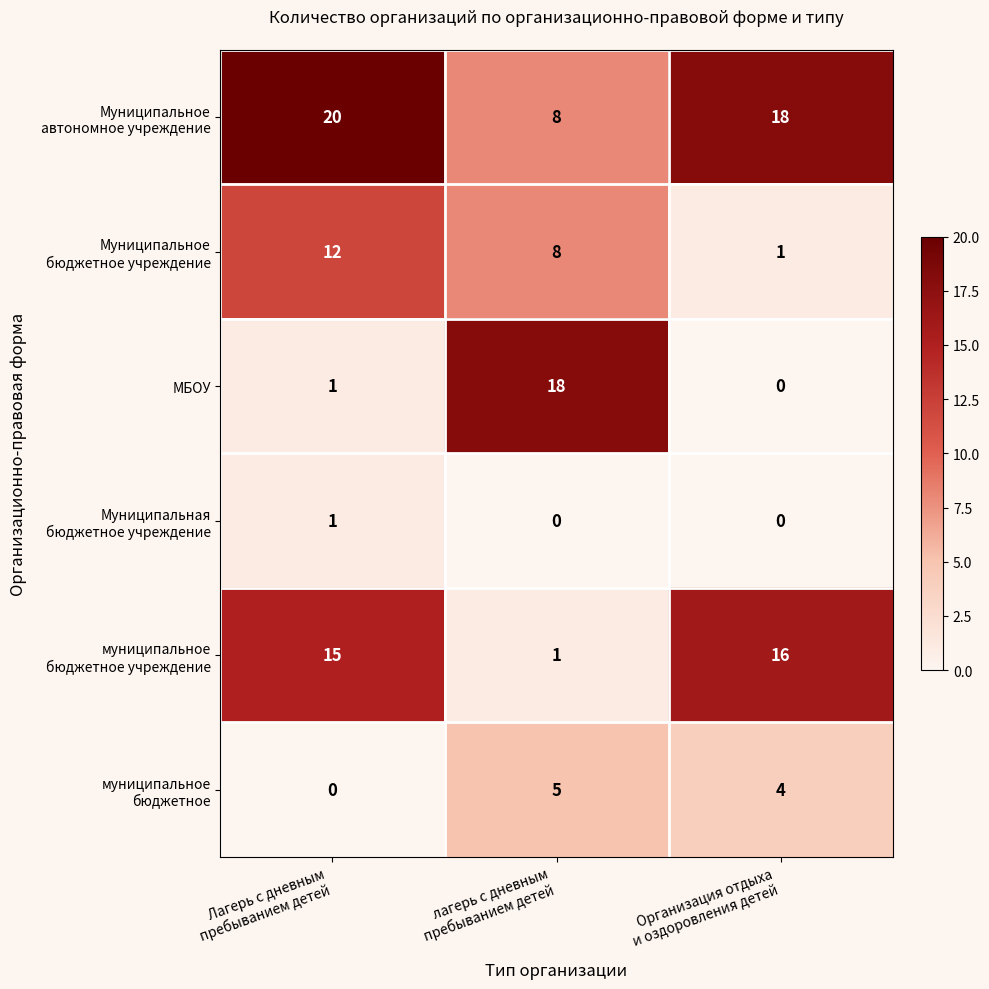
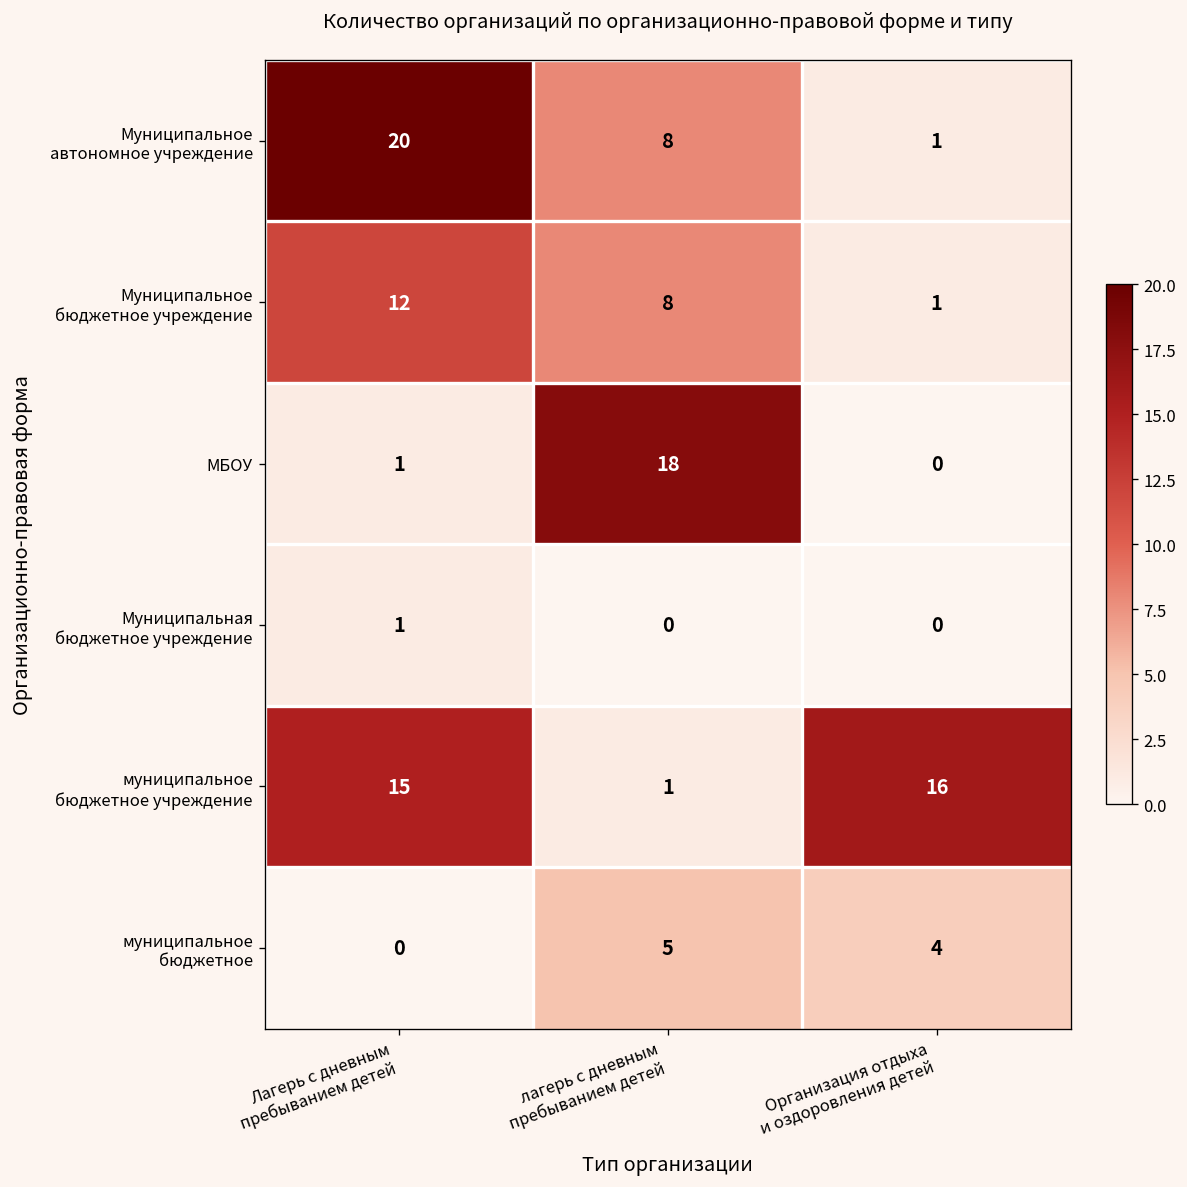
  {
    "Муниципальное автономное учреждение": {
      "Лагерь с дневным пребыванием детей": 20,
      "лагерь с дневным пребыванием детей": 8,
-     "Организация отдыха и оздоровления детей": 18
+     "Организация отдыха и оздоровления детей": 1
    },
    "Муниципальное бюджетное учреждение": {
      "Лагерь с дневным пребыванием детей": 12,
      "лагерь с дневным пребыванием детей": 8,
      "Организация отдыха и оздоровления детей": 1
    },
    "МБОУ": {
      "Лагерь с дневным пребыванием детей": 1,
      "лагерь с дневным пребыванием детей": 18,
      "Организация отдыха и оздоровления детей": 0
    },
    "Муниципальная бюджетное учреждение": {
      "Лагерь с дневным пребыванием детей": 1,
      "лагерь с дневным пребыванием детей": 0,
      "Организация отдыха и оздоровления детей": 0
    },
    "муниципальное бюджетное учреждение": {
      "Лагерь с дневным пребыванием детей": 15,
      "лагерь с дневным пребыванием детей": 1,
      "Организация отдыха и оздоровления детей": 16
    },
    "муниципальное бюджетное": {
      "Лагерь с дневным пребыванием детей": 0,
      "лагерь с дневным пребыванием детей": 5,
      "Организация отдыха и оздоровления детей": 4
    }
  }
